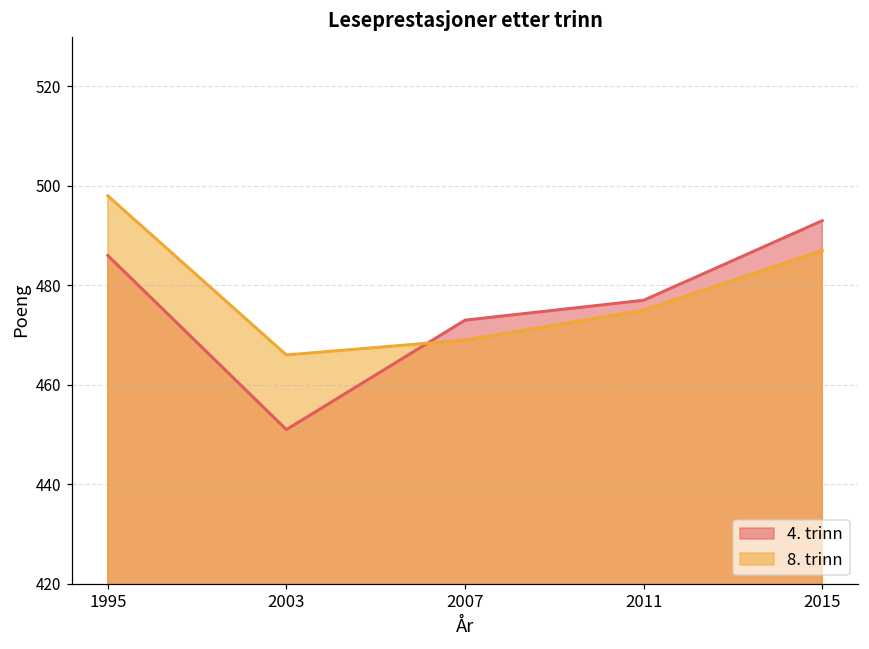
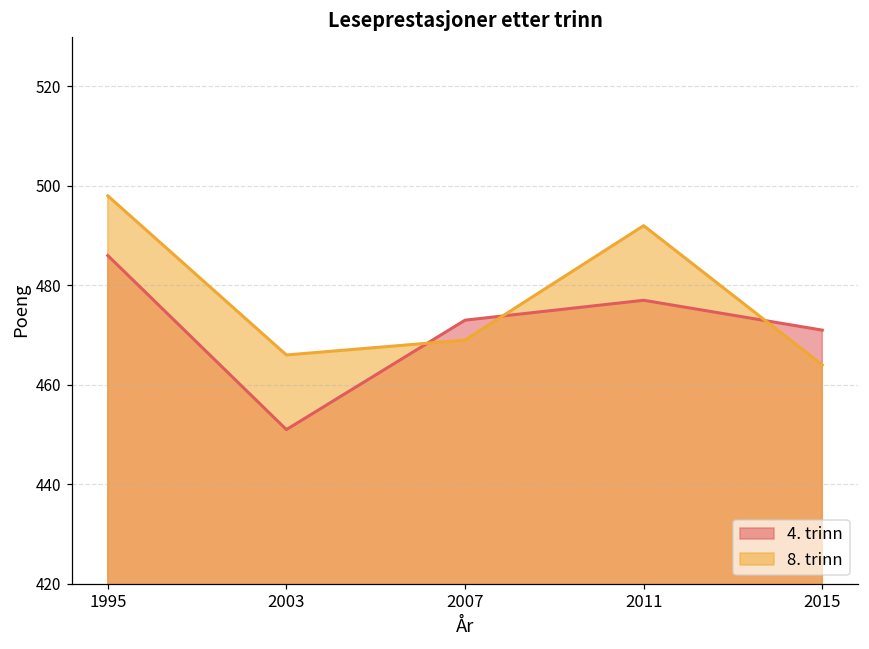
  {
    "4. trinn": {
      "1995": 486,
      "2003": 451,
      "2007": 473,
      "2011": 477,
-     "2015": 493
+     "2015": 471
    },
    "8. trinn": {
      "1995": 498,
      "2003": 466,
      "2007": 469,
-     "2011": 475,
-     "2015": 487
+     "2011": 492,
+     "2015": 464
    }
  }
